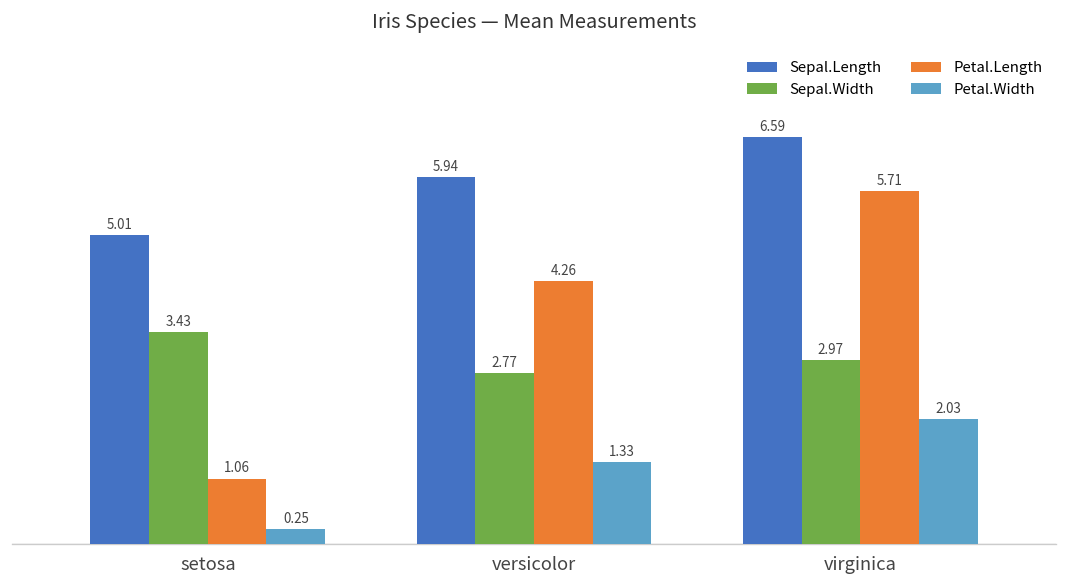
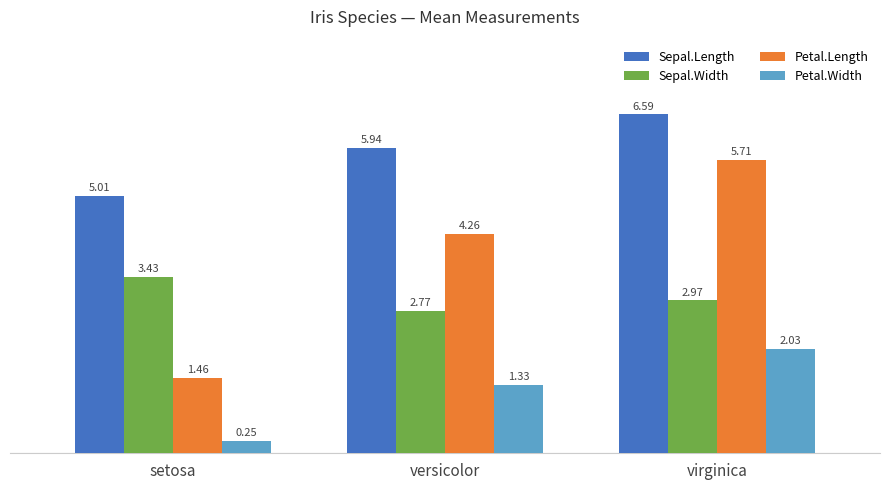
  {
    "Sepal.Width": {
      "setosa": 3.43,
      "versicolor": 2.77,
      "virginica": 2.97
    },
    "Petal.Length": {
-     "setosa": 1.06,
+     "setosa": 1.46,
      "versicolor": 4.26,
      "virginica": 5.71
    }
  }
